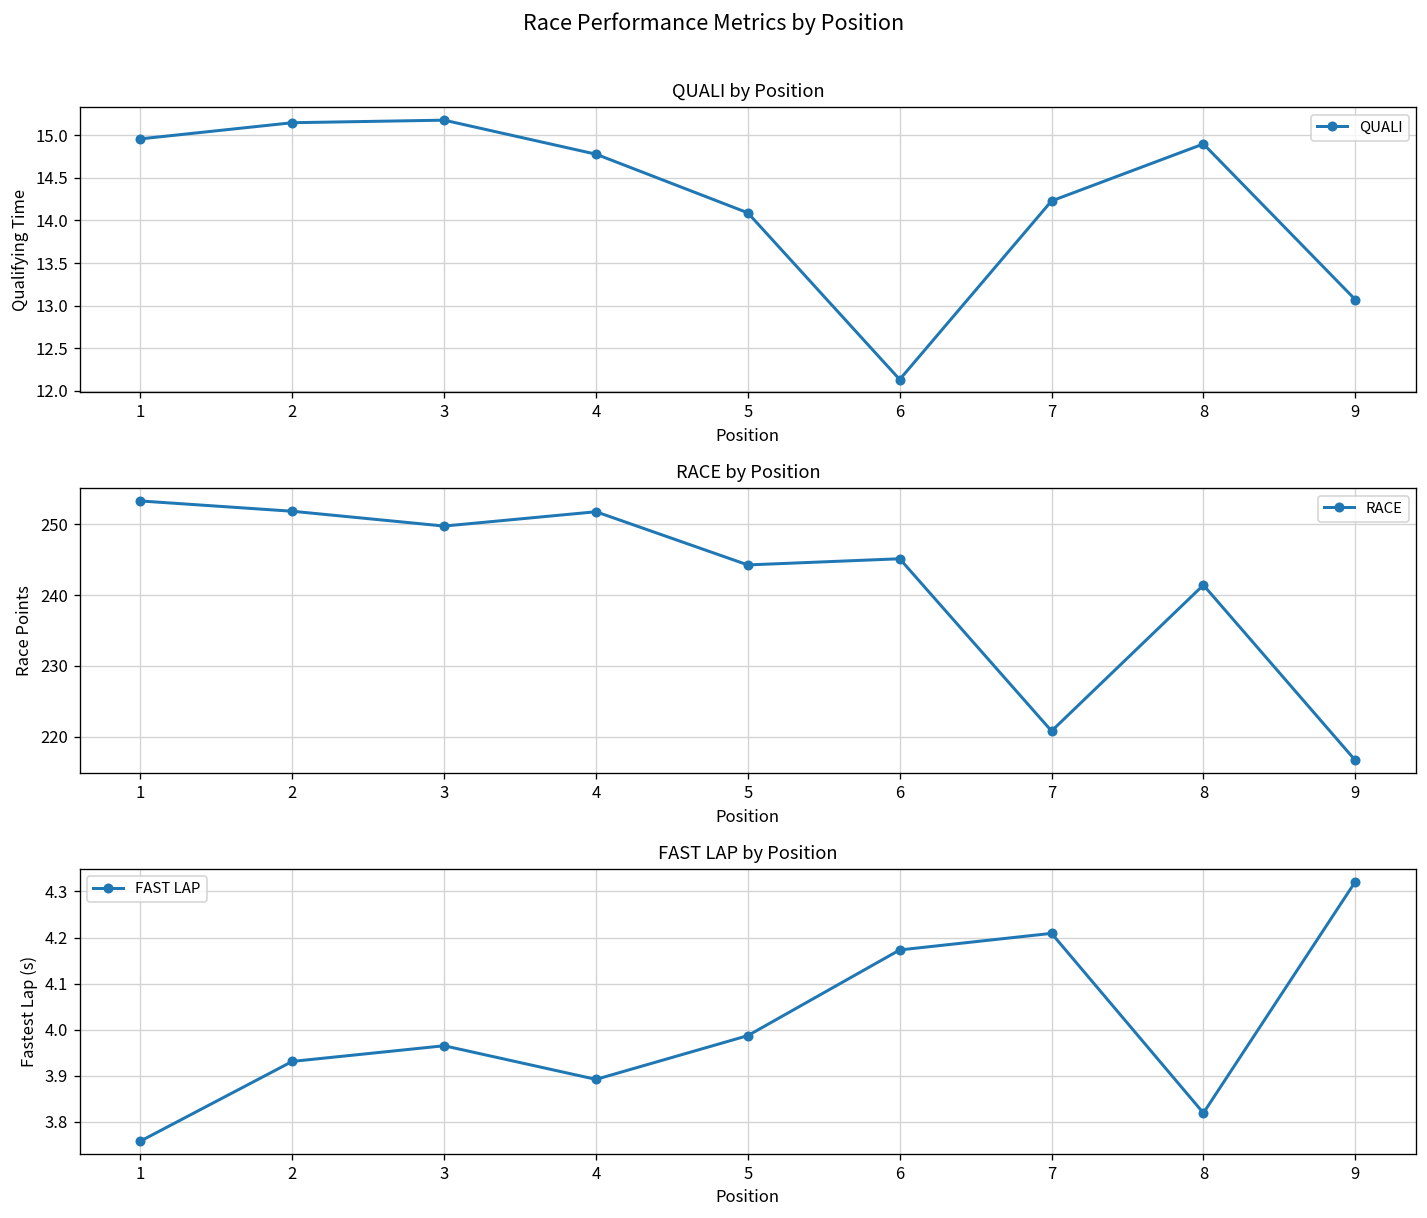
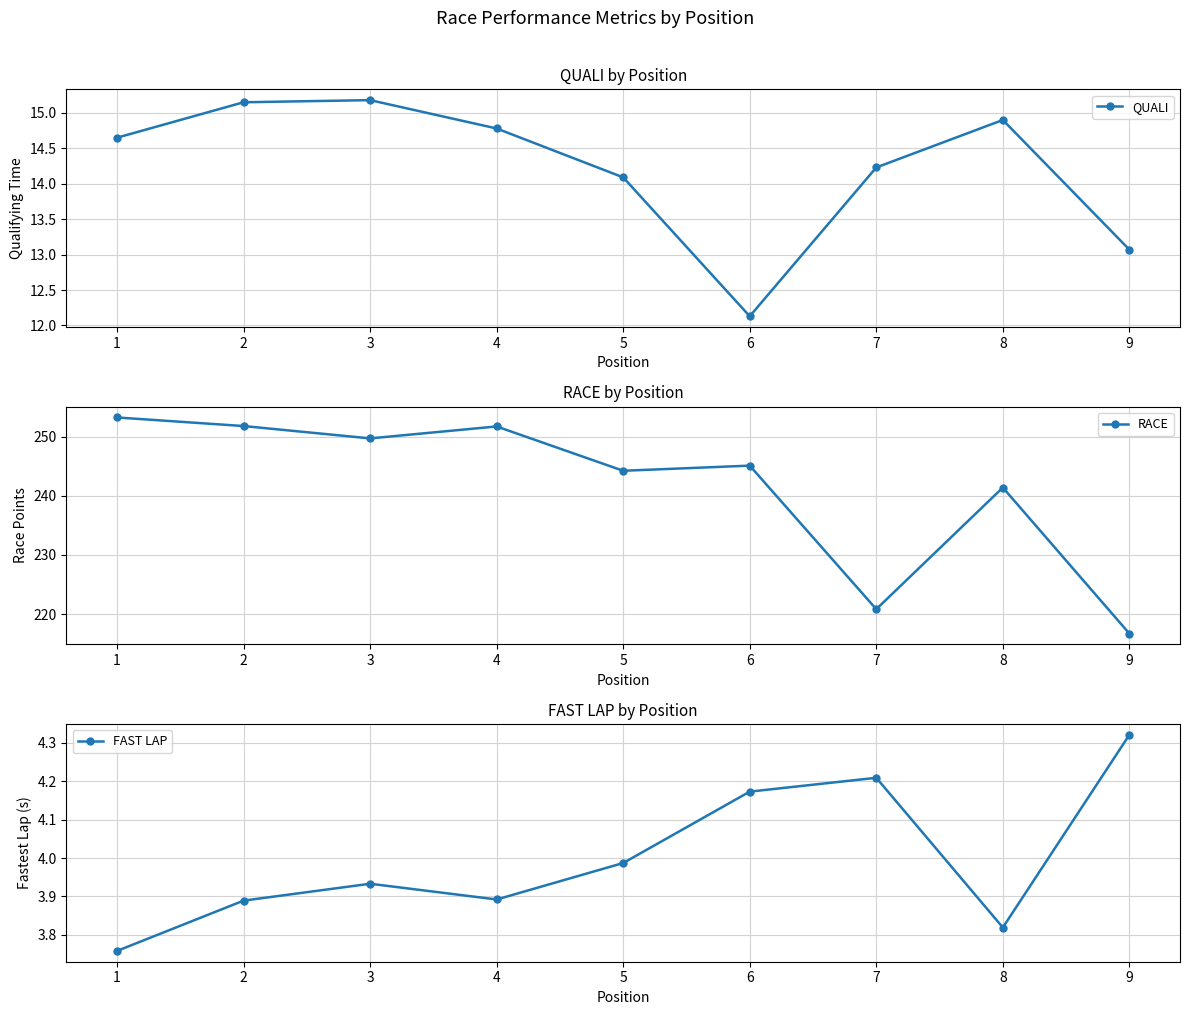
  {
    "QUALI by Position": {
-     "1": 15.0,
+     "1": 14.7,
      "2": 15.2,
      "3": 15.2,
      "4": 14.8,
      "5": 14.1,
      "6": 12.1,
      "7": 14.2,
      "8": 14.9,
      "9": 13.1
    },
    "RACE by Position": {
      "1": 253,
      "2": 252,
      "3": 250,
      "4": 252,
      "5": 244,
      "6": 245,
      "7": 221,
      "8": 241,
      "9": 217
    },
    "FAST LAP by Position": {
      "1": 3.76,
-     "2": 3.93,
-     "3": 3.97,
+     "2": 3.89,
+     "3": 3.93,
      "4": 3.89,
      "5": 3.99,
      "6": 4.17,
      "7": 4.21,
      "8": 3.82,
      "9": 4.32
    }
  }
